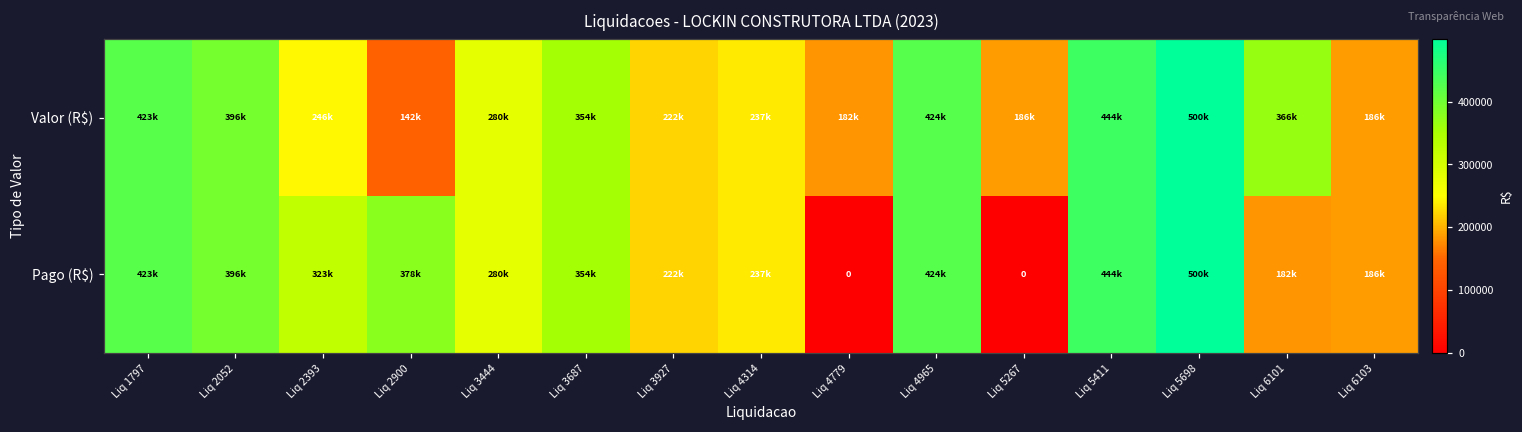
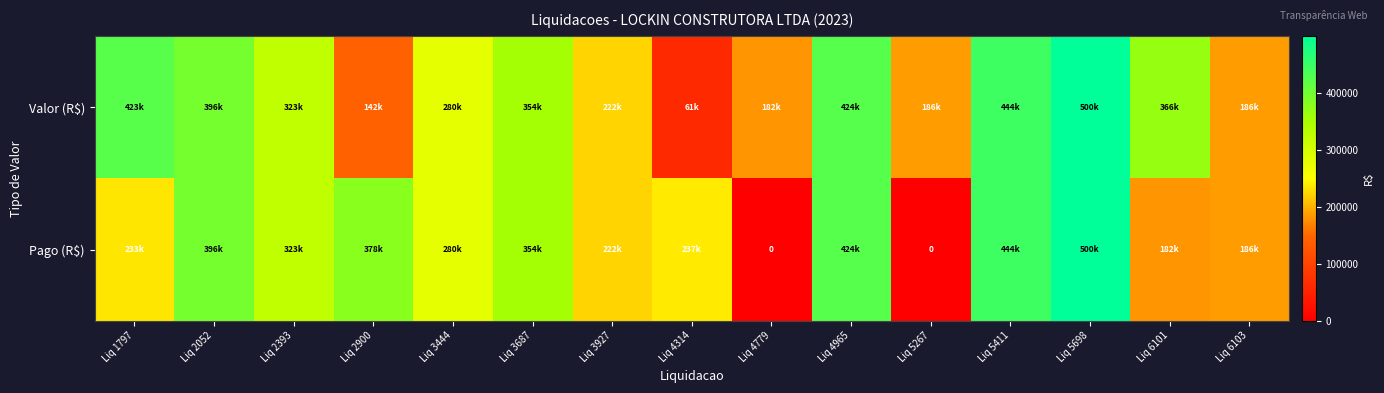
  {
    "Valor (R$)": {
      "Liq 1797": "423k",
      "Liq 2052": "396k",
-     "Liq 2393": "246k",
+     "Liq 2393": "323k",
      "Liq 2900": "142k",
      "Liq 3444": "280k",
      "Liq 3687": "354k",
      "Liq 3927": "222k",
-     "Liq 4314": "237k",
+     "Liq 4314": "61k",
      "Liq 4779": "182k",
      "Liq 4965": "424k",
      "Liq 5267": "186k",
      "Liq 5411": "444k",
      "Liq 5698": "500k",
      "Liq 6101": "366k",
      "Liq 6103": "186k"
    },
    "Pago (R$)": {
-     "Liq 1797": "423k",
+     "Liq 1797": "233k",
      "Liq 2052": "396k",
      "Liq 2393": "323k",
      "Liq 2900": "378k",
      "Liq 3444": "280k",
      "Liq 3687": "354k",
      "Liq 3927": "222k",
      "Liq 4314": "237k",
      "Liq 4779": "0",
      "Liq 4965": "424k",
      "Liq 5267": "0",
      "Liq 5411": "444k",
      "Liq 5698": "500k",
      "Liq 6101": "182k",
      "Liq 6103": "186k"
    }
  }
